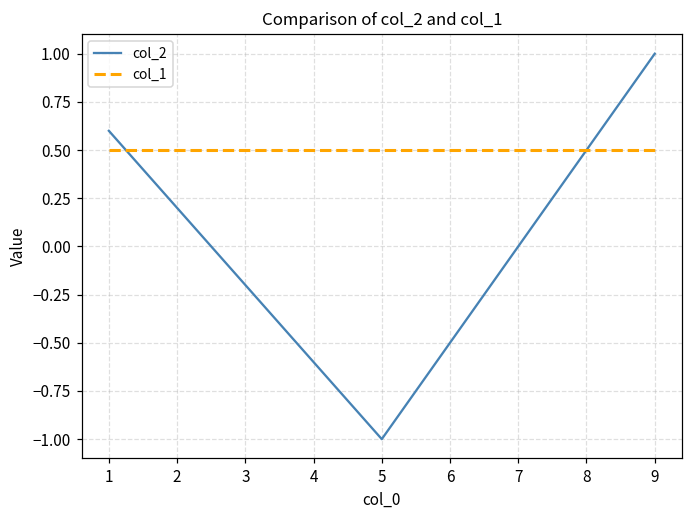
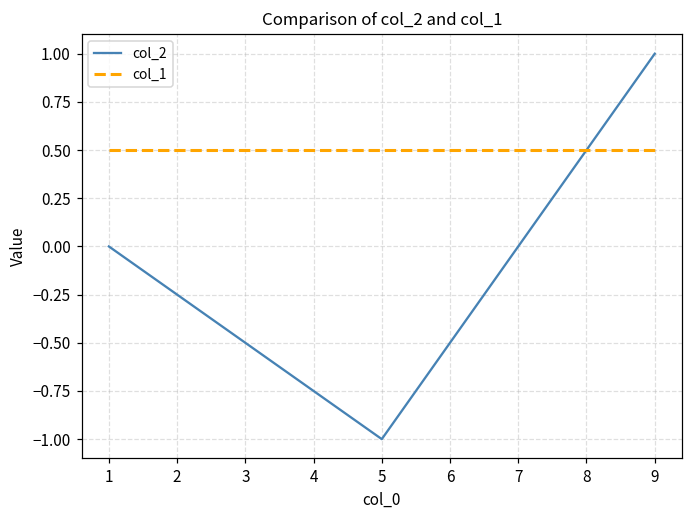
  {
    "col_2": {
-     "1": 0.6,
+     "1": 0.0,
      "5": -1.0,
      "9": 1.0
    },
    "col_1": {
      "1": 0.5,
      "5": 0.5,
      "9": 0.5
    }
  }
